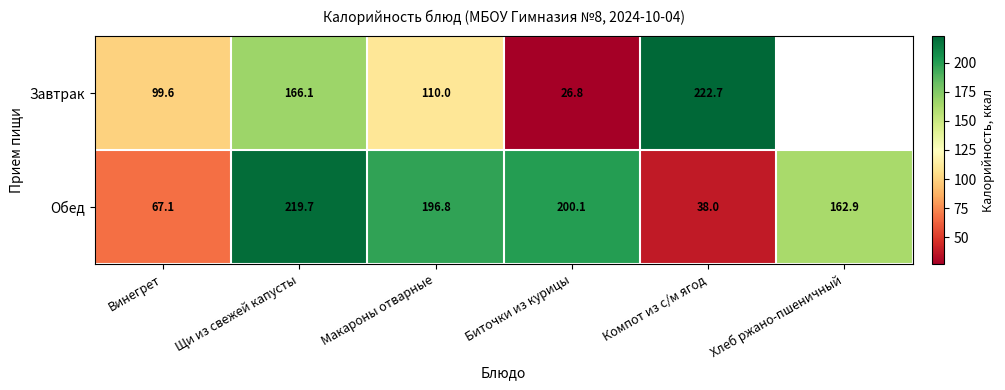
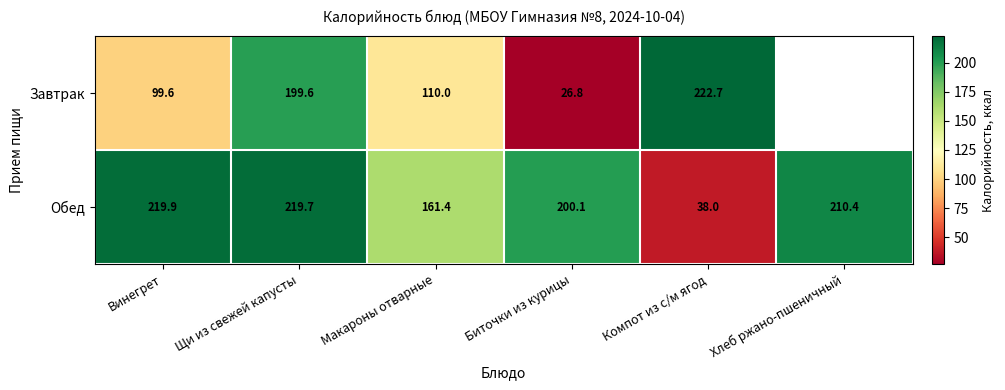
  {
    "Завтрак": {
      "Винегрет": 99.6,
-     "Щи из свежей капусты": 166.1,
+     "Щи из свежей капусты": 199.6,
      "Макароны отварные": 110.0,
      "Биточки из курицы": 26.8,
      "Компот из с/м ягод": 222.7
    },
    "Обед": {
-     "Винегрет": 67.1,
+     "Винегрет": 219.9,
      "Щи из свежей капусты": 219.7,
-     "Макароны отварные": 196.8,
+     "Макароны отварные": 161.4,
      "Биточки из курицы": 200.1,
      "Компот из с/м ягод": 38.0,
-     "Хлеб ржано-пшеничный": 162.9
+     "Хлеб ржано-пшеничный": 210.4
    }
  }
